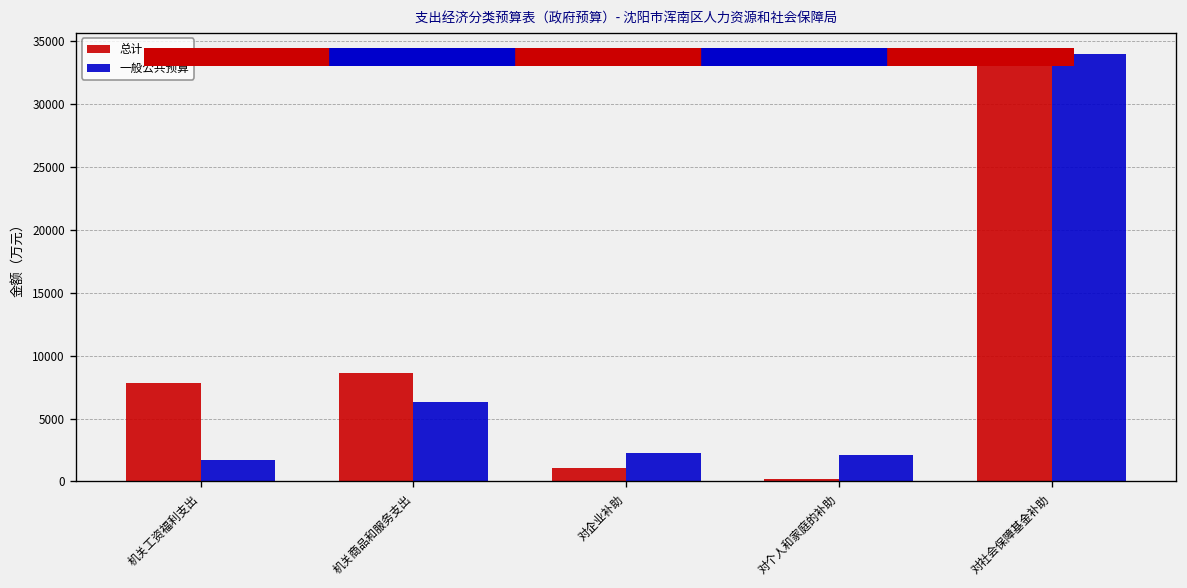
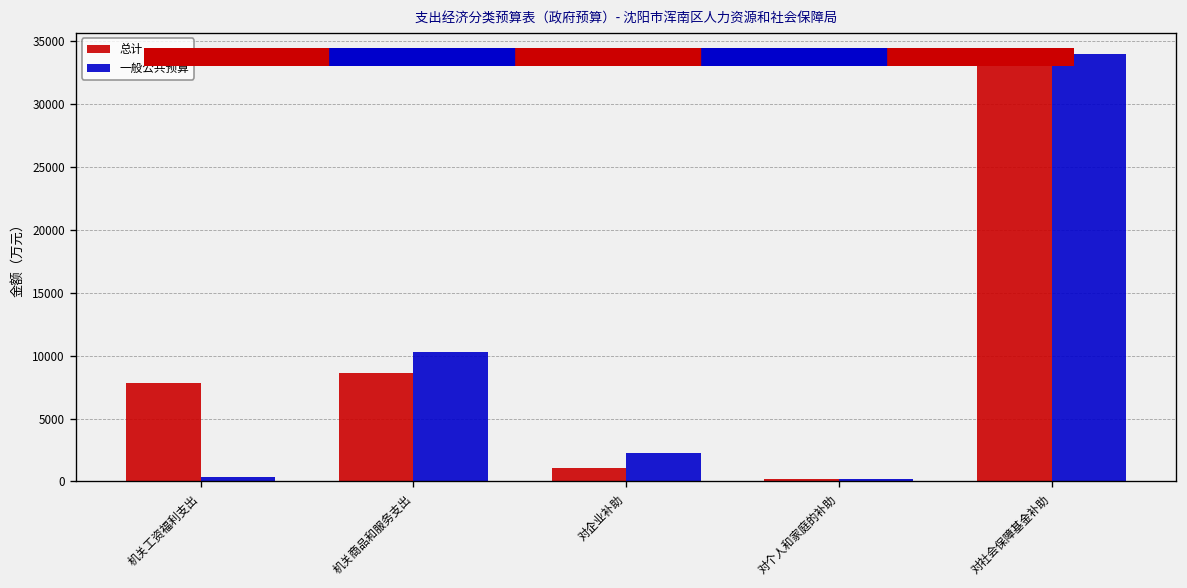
  {
    "总计": {
      "机关工资福利支出": 7800,
      "机关商品和服务支出": 8600,
      "对企业补助": 1100,
      "对社会保障基金补助": 34000
    },
    "一般公共预算": {
-     "机关工资福利支出": 1700,
-     "机关商品和服务支出": 6300,
+     "机关工资福利支出": 300,
+     "机关商品和服务支出": 10300,
      "对企业补助": 2200,
-     "对个人和家庭的补助": 2100,
+     "对个人和家庭的补助": 200,
      "对社会保障基金补助": 34000
    }
  }
